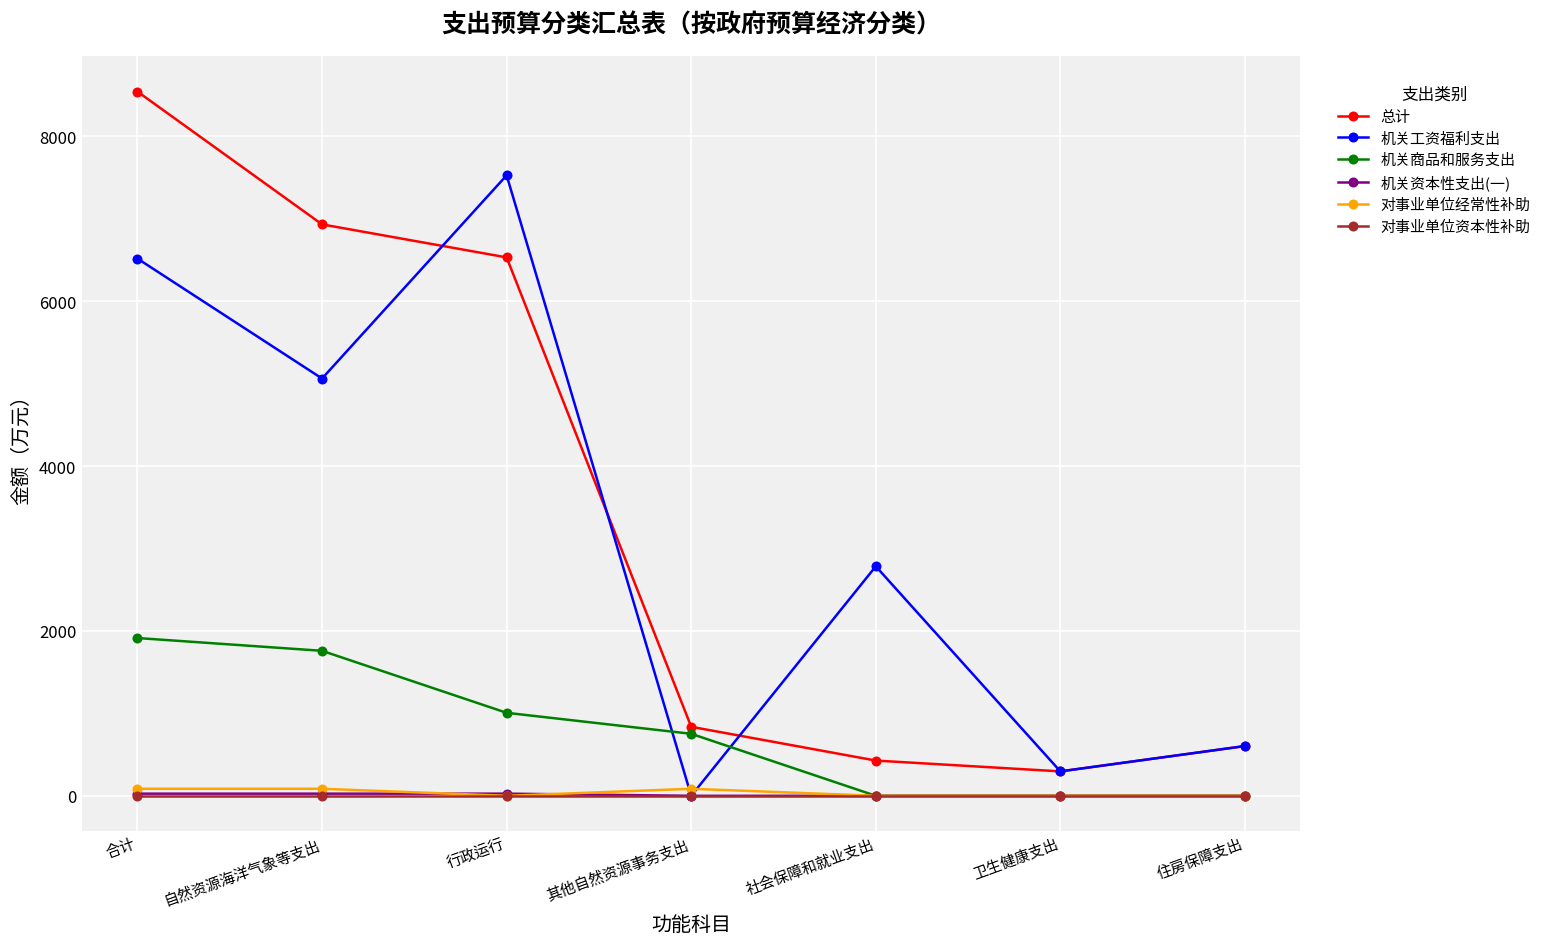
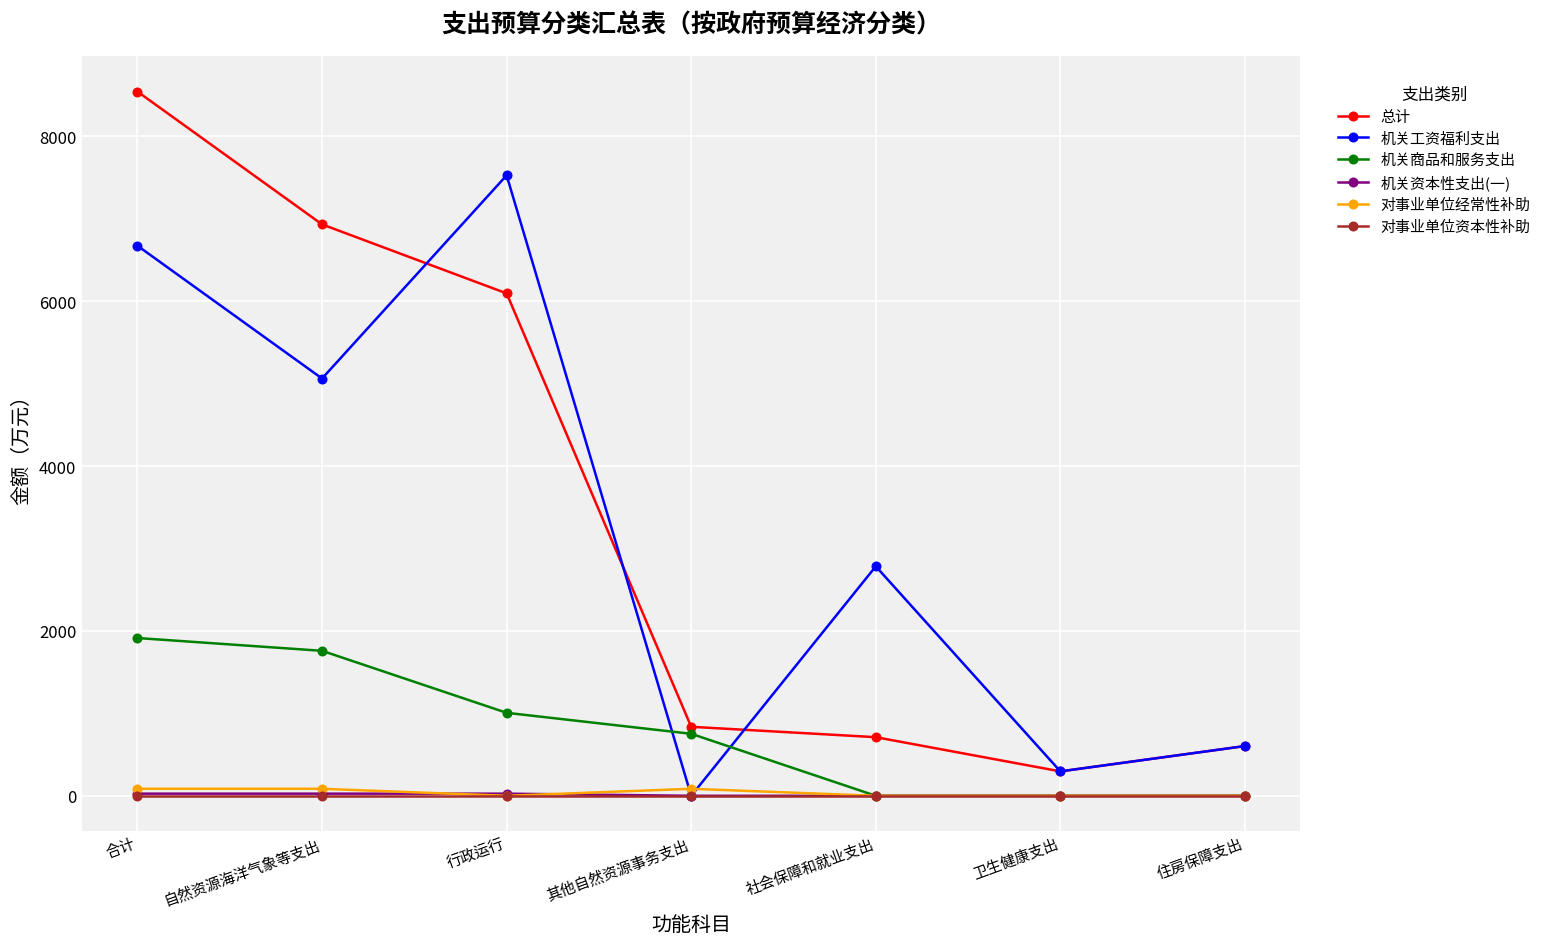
  {
    "总计": {
      "合计": 8500,
      "自然资源海洋气象等支出": 6900,
-     "行政运行": 6500,
+     "行政运行": 6100,
      "其他自然资源事务支出": 800,
-     "社会保障和就业支出": 400
+     "社会保障和就业支出": 700
    },
    "机关工资福利支出": {
-     "合计": 6500,
+     "合计": 6700,
      "自然资源海洋气象等支出": 5100,
      "行政运行": 7500,
      "社会保障和就业支出": 2800
    },
    "机关商品和服务支出": {
      "合计": 1900,
      "自然资源海洋气象等支出": 1800,
      "行政运行": 1000,
      "其他自然资源事务支出": 800
    },
    "对事业单位经常性补助": {
      "合计": 100,
      "自然资源海洋气象等支出": 100,
      "其他自然资源事务支出": 100
    }
  }
